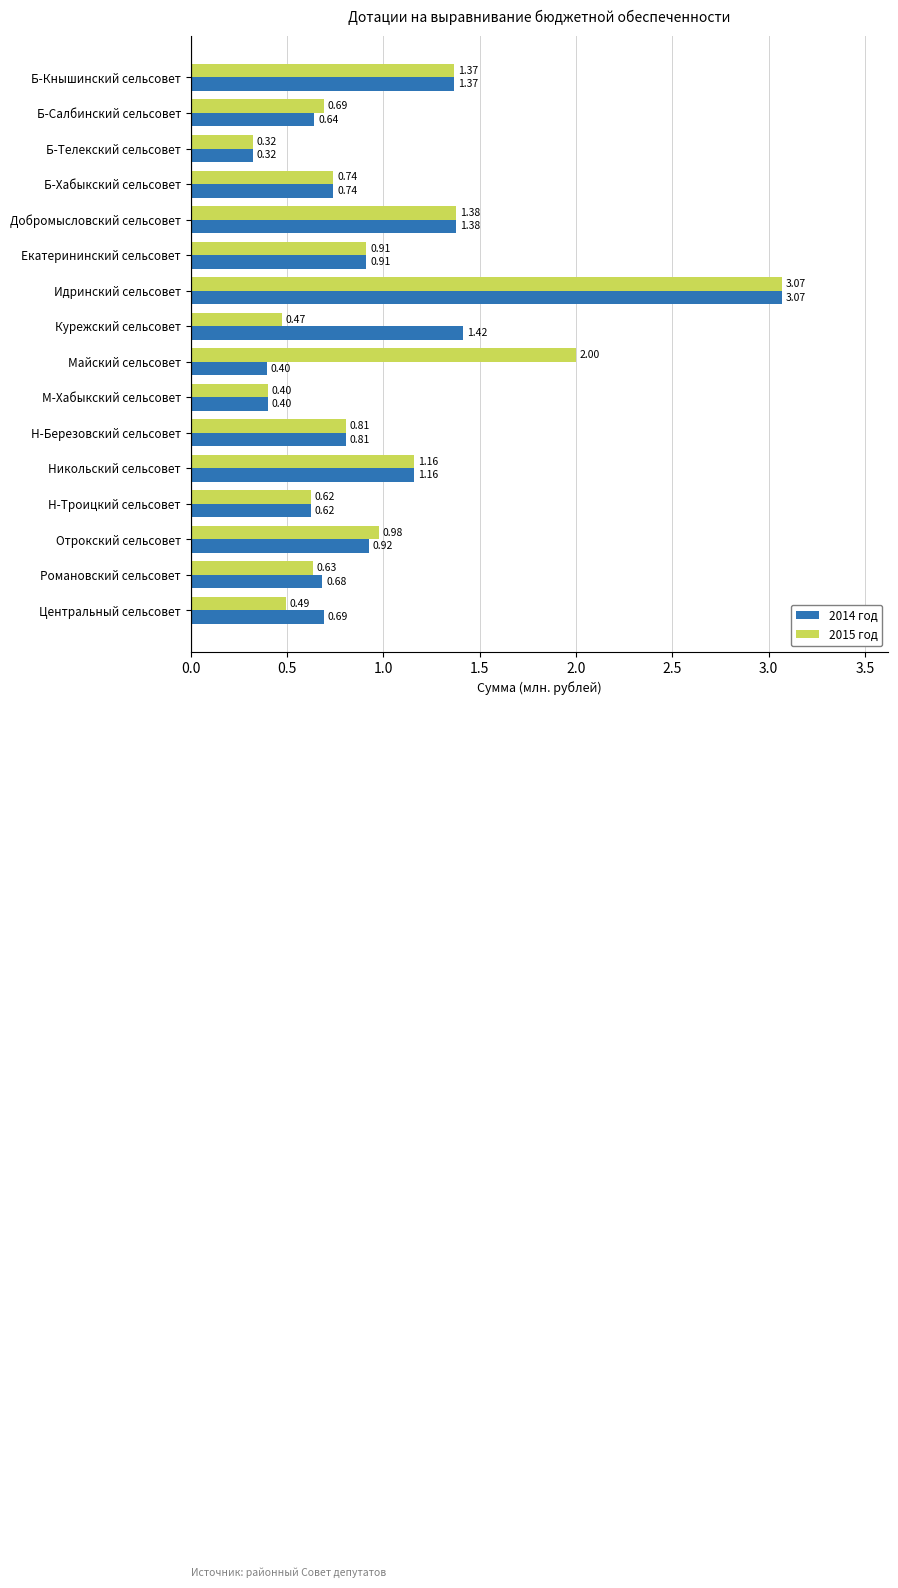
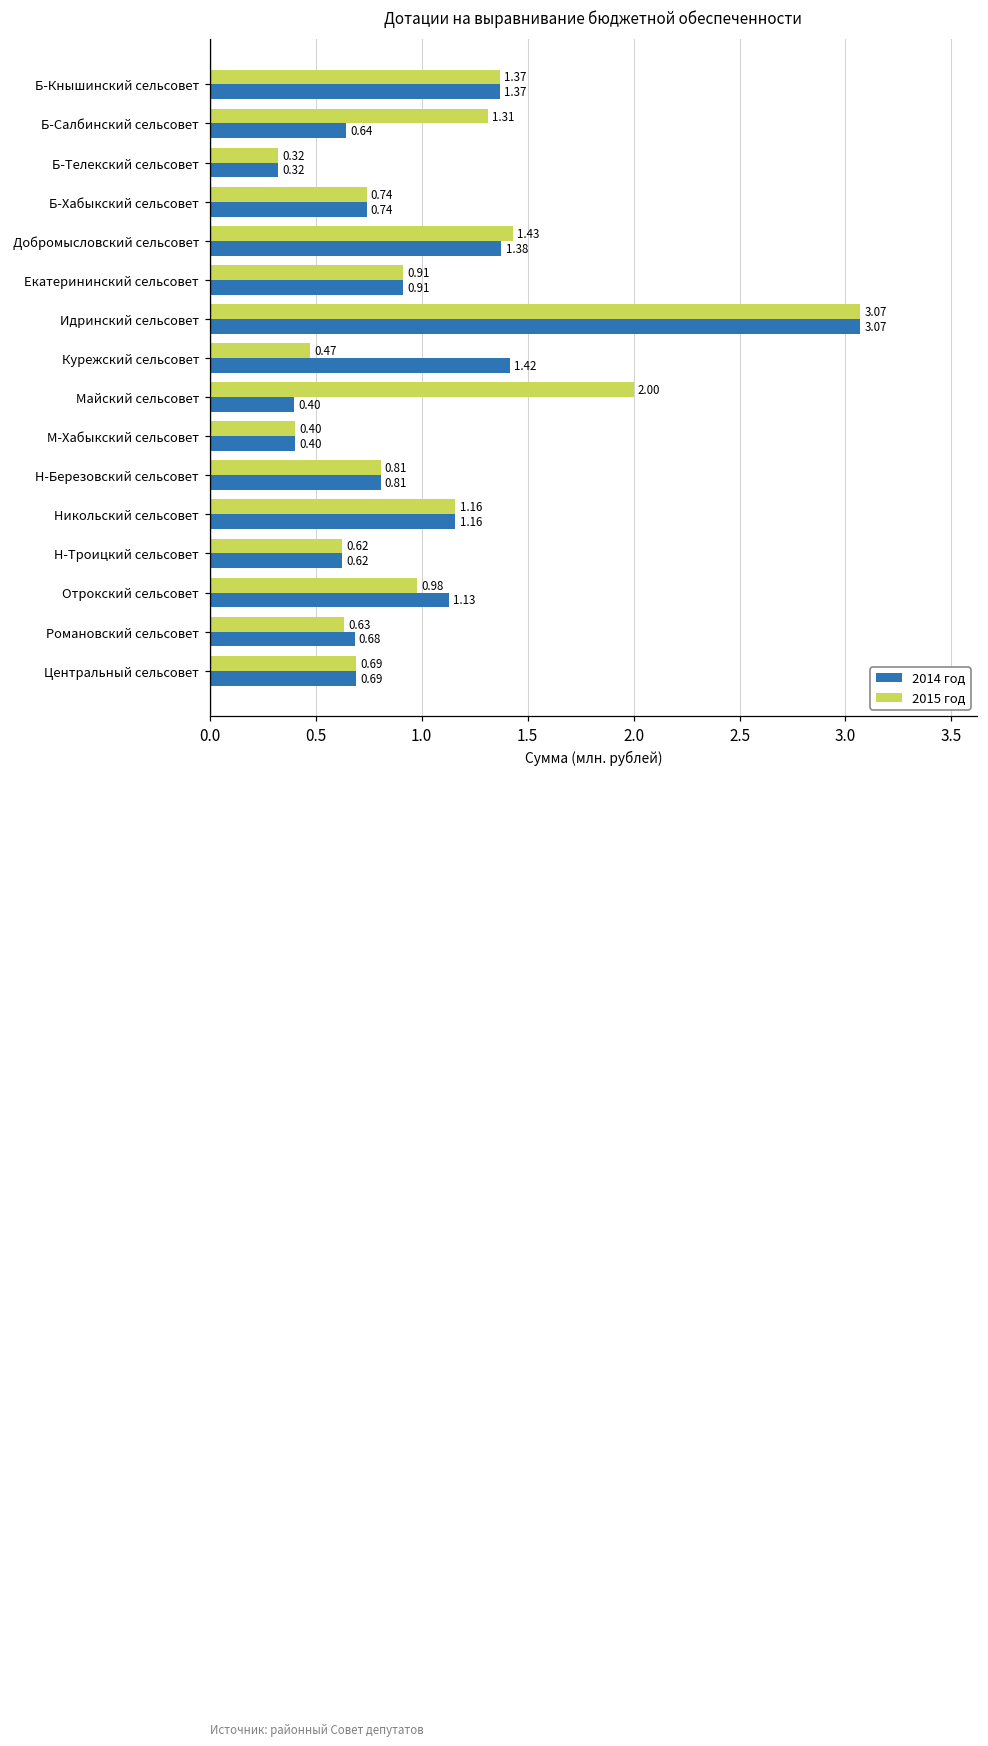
  {
    "2014 год": {
      "Б-Кнышинский сельсовет": 1.37,
      "Б-Салбинский сельсовет": 0.64,
      "Б-Телекский сельсовет": 0.32,
      "Б-Хабыкский сельсовет": 0.74,
      "Добромысловский сельсовет": 1.38,
      "Екатерининский сельсовет": 0.91,
      "Идринский сельсовет": 3.07,
      "Курежский сельсовет": 1.42,
      "Майский сельсовет": 0.40,
      "М-Хабыкский сельсовет": 0.40,
      "Н-Березовский сельсовет": 0.81,
      "Никольский сельсовет": 1.16,
      "Н-Троицкий сельсовет": 0.62,
-     "Отрокский сельсовет": 0.92,
+     "Отрокский сельсовет": 1.13,
      "Романовский сельсовет": 0.68,
      "Центральный сельсовет": 0.69
    },
    "2015 год": {
      "Б-Кнышинский сельсовет": 1.37,
-     "Б-Салбинский сельсовет": 0.69,
+     "Б-Салбинский сельсовет": 1.31,
      "Б-Телекский сельсовет": 0.32,
      "Б-Хабыкский сельсовет": 0.74,
-     "Добромысловский сельсовет": 1.38,
+     "Добромысловский сельсовет": 1.43,
      "Екатерининский сельсовет": 0.91,
      "Идринский сельсовет": 3.07,
      "Курежский сельсовет": 0.47,
      "Майский сельсовет": 2.00,
      "М-Хабыкский сельсовет": 0.40,
      "Н-Березовский сельсовет": 0.81,
      "Никольский сельсовет": 1.16,
      "Н-Троицкий сельсовет": 0.62,
      "Отрокский сельсовет": 0.98,
      "Романовский сельсовет": 0.63,
-     "Центральный сельсовет": 0.49
+     "Центральный сельсовет": 0.69
    }
  }
